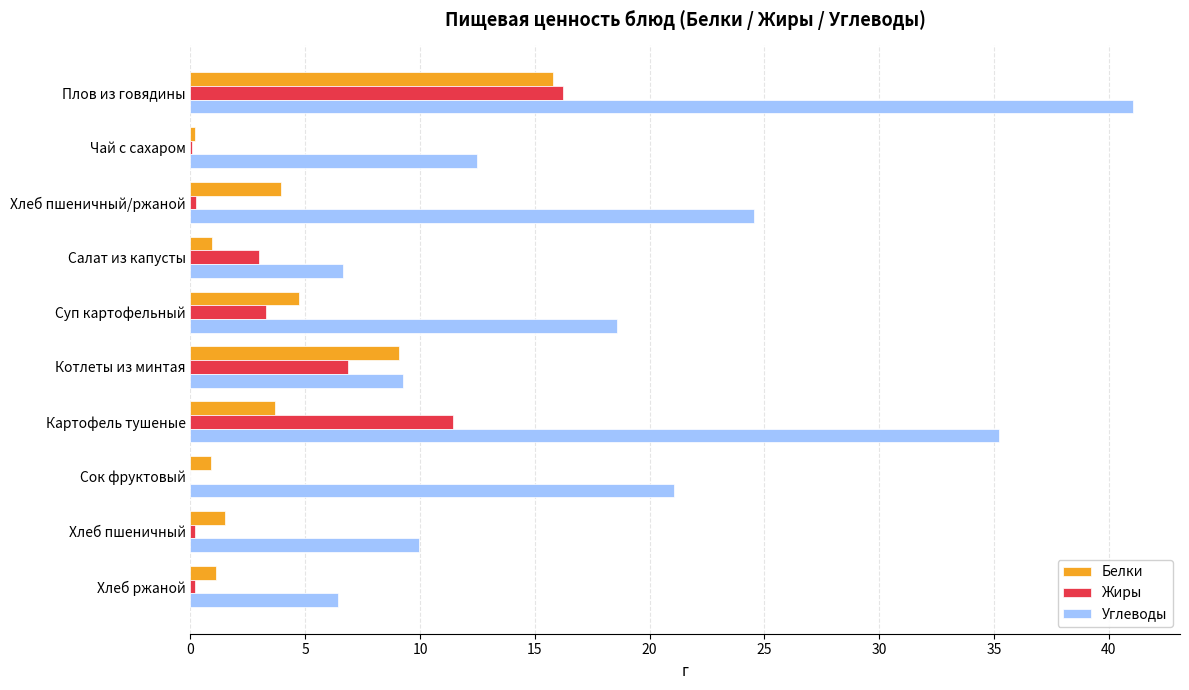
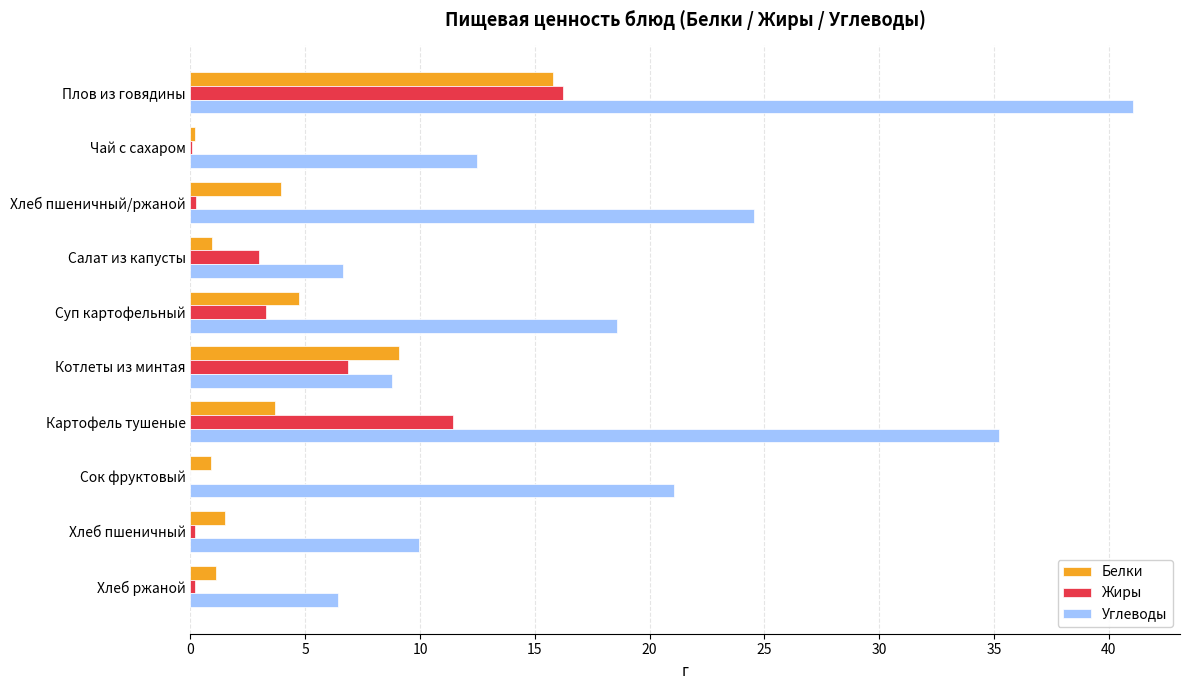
  {
    "Белки": {
      "Плов из говядины": 15.8,
      "Чай с сахаром": 0.2,
      "Хлеб пшеничный/ржаной": 3.9,
      "Салат из капусты": 0.9,
      "Суп картофельный": 4.7,
      "Котлеты из минтая": 9.1,
      "Картофель тушеные": 3.7,
      "Сок фруктовый": 0.9,
      "Хлеб пшеничный": 1.5,
      "Хлеб ржаной": 1.1
    },
    "Жиры": {
      "Плов из говядины": 16.2,
      "Хлеб пшеничный/ржаной": 0.2,
      "Салат из капусты": 3.0,
      "Суп картофельный": 3.3,
      "Котлеты из минтая": 6.9,
      "Картофель тушеные": 11.4,
      "Сок фруктовый": 0.0,
      "Хлеб пшеничный": 0.2,
      "Хлеб ржаной": 0.2
    },
    "Углеводы": {
      "Плов из говядины": 41.0,
      "Чай с сахаром": 12.5,
      "Хлеб пшеничный/ржаной": 24.5,
      "Салат из капусты": 6.7,
      "Суп картофельный": 18.6,
-     "Котлеты из минтая": 9.3,
+     "Котлеты из минтая": 8.8,
      "Картофель тушеные": 35.2,
      "Сок фруктовый": 21.1,
      "Хлеб пшеничный": 9.9,
      "Хлеб ржаной": 6.4
    }
  }
